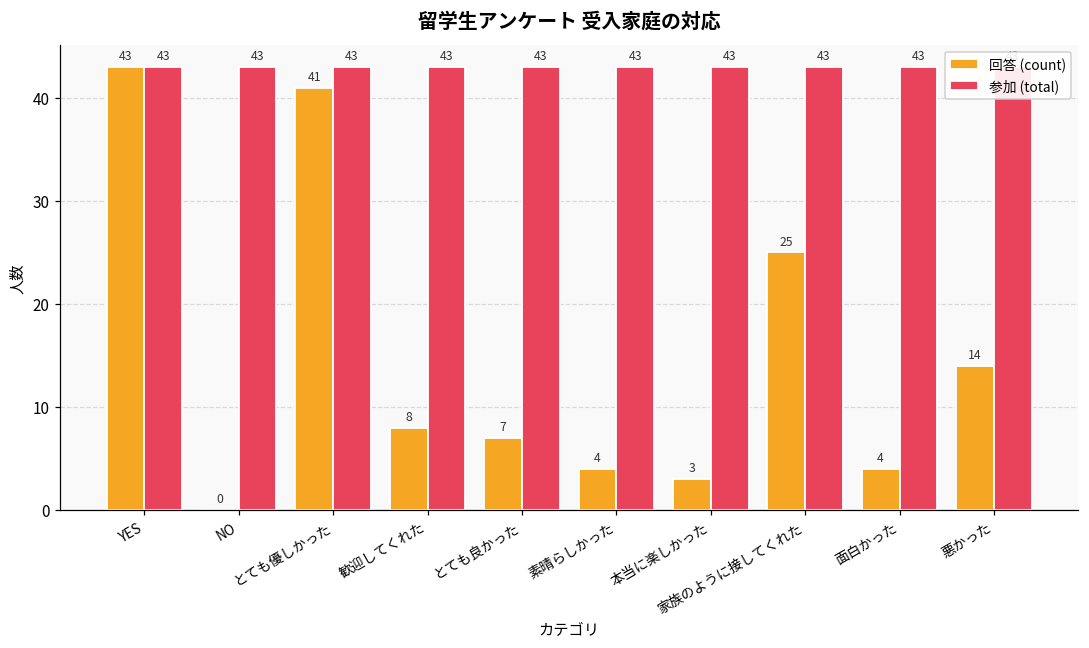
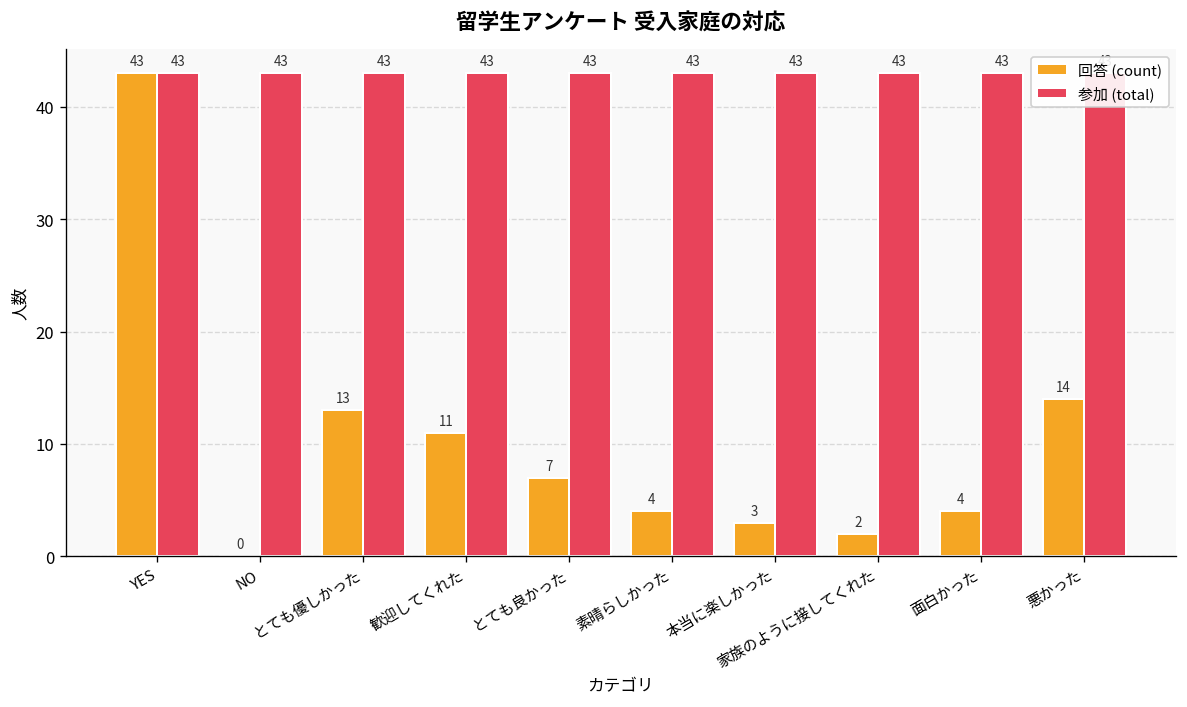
  {
    "回答 (count)": {
      "YES": 43,
      "NO": 0,
-     "とても優しかった": 41,
-     "歓迎してくれた": 8,
+     "とても優しかった": 13,
+     "歓迎してくれた": 11,
      "とても良かった": 7,
      "素晴らしかった": 4,
      "本当に楽しかった": 3,
-     "家族のように接してくれた": 25,
+     "家族のように接してくれた": 2,
      "面白かった": 4,
      "悪かった": 14
    },
    "参加 (total)": {
      "YES": 43,
      "NO": 43,
      "とても優しかった": 43,
      "歓迎してくれた": 43,
      "とても良かった": 43,
      "素晴らしかった": 43,
      "本当に楽しかった": 43,
      "家族のように接してくれた": 43,
      "面白かった": 43
    }
  }
